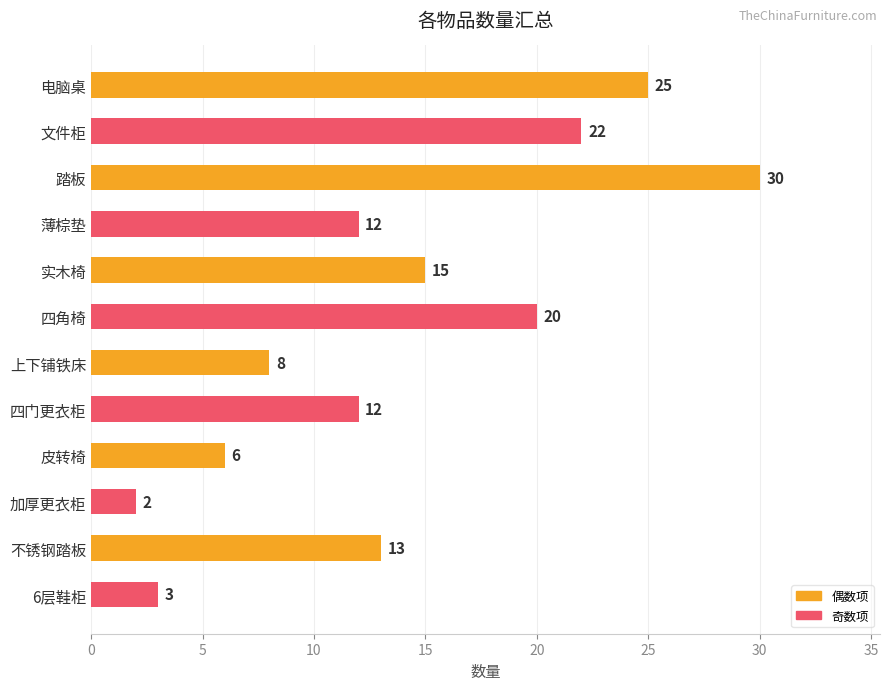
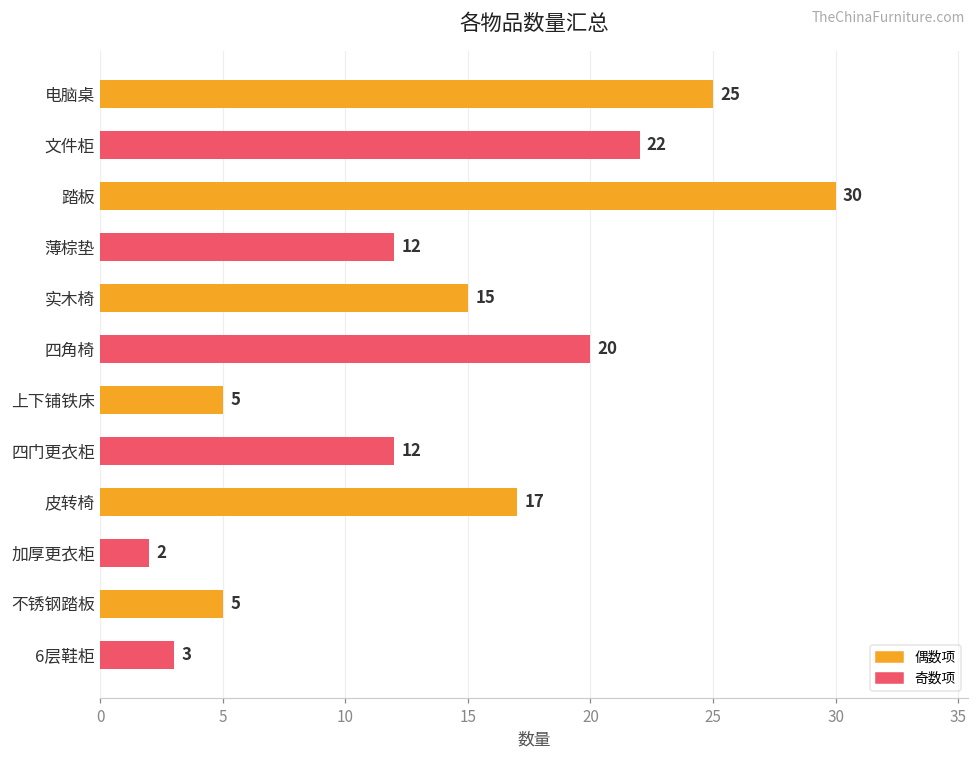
  {
    "电脑桌": 25,
    "文件柜": 22,
    "踏板": 30,
    "薄棕垫": 12,
    "实木椅": 15,
    "四角椅": 20,
-   "上下铺铁床": 8,
+   "上下铺铁床": 5,
    "四门更衣柜": 12,
-   "皮转椅": 6,
+   "皮转椅": 17,
    "加厚更衣柜": 2,
-   "不锈钢踏板": 13,
+   "不锈钢踏板": 5,
    "6层鞋柜": 3
  }
